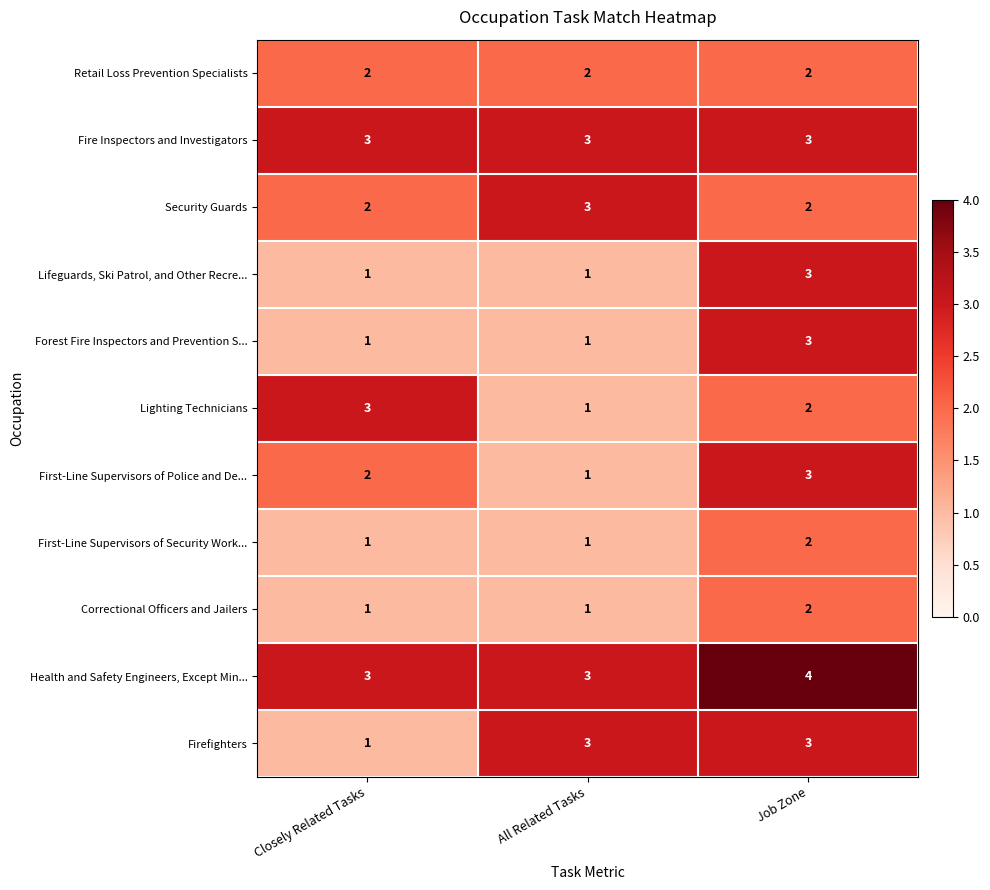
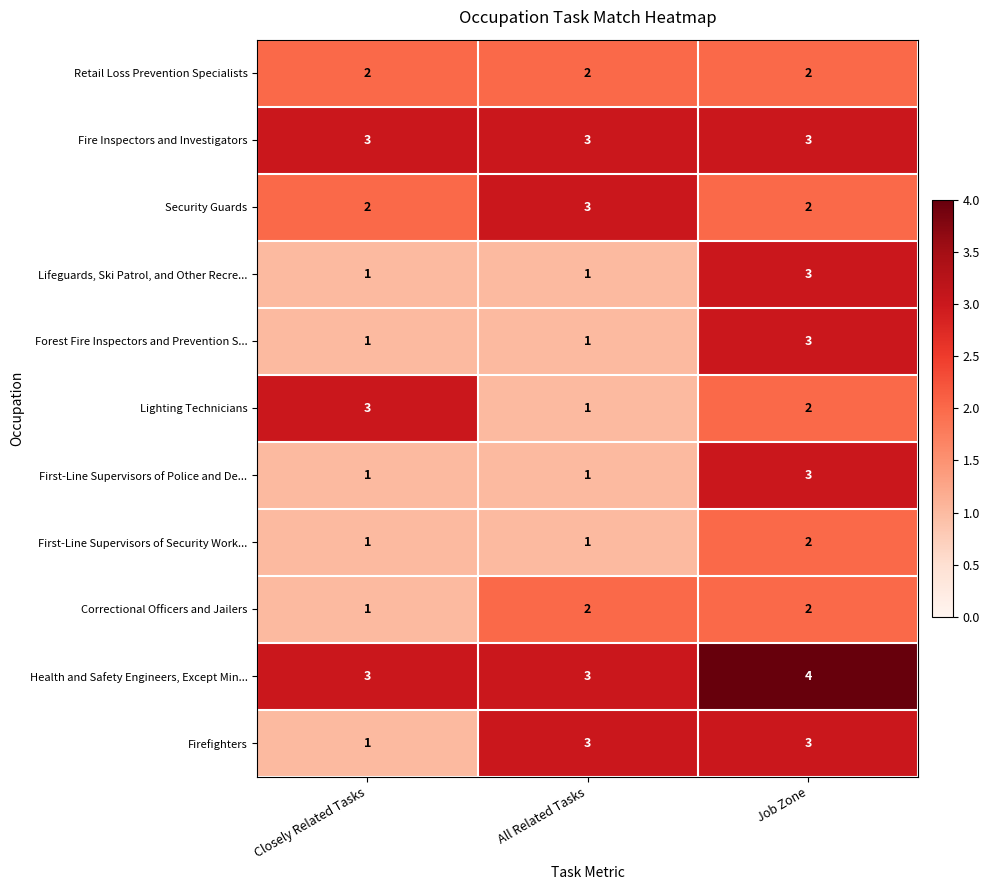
  {
    "Retail Loss Prevention Specialists": {
      "Closely Related Tasks": 2,
      "All Related Tasks": 2,
      "Job Zone": 2
    },
    "Fire Inspectors and Investigators": {
      "Closely Related Tasks": 3,
      "All Related Tasks": 3,
      "Job Zone": 3
    },
    "Security Guards": {
      "Closely Related Tasks": 2,
      "All Related Tasks": 3,
      "Job Zone": 2
    },
    "Lifeguards, Ski Patrol, and Other Recre...": {
      "Closely Related Tasks": 1,
      "All Related Tasks": 1,
      "Job Zone": 3
    },
    "Forest Fire Inspectors and Prevention S...": {
      "Closely Related Tasks": 1,
      "All Related Tasks": 1,
      "Job Zone": 3
    },
    "Lighting Technicians": {
      "Closely Related Tasks": 3,
      "All Related Tasks": 1,
      "Job Zone": 2
    },
    "First-Line Supervisors of Police and De...": {
-     "Closely Related Tasks": 2,
+     "Closely Related Tasks": 1,
      "All Related Tasks": 1,
      "Job Zone": 3
    },
    "First-Line Supervisors of Security Work...": {
      "Closely Related Tasks": 1,
      "All Related Tasks": 1,
      "Job Zone": 2
    },
    "Correctional Officers and Jailers": {
      "Closely Related Tasks": 1,
-     "All Related Tasks": 1,
+     "All Related Tasks": 2,
      "Job Zone": 2
    },
    "Health and Safety Engineers, Except Min...": {
      "Closely Related Tasks": 3,
      "All Related Tasks": 3,
      "Job Zone": 4
    },
    "Firefighters": {
      "Closely Related Tasks": 1,
      "All Related Tasks": 3,
      "Job Zone": 3
    }
  }
